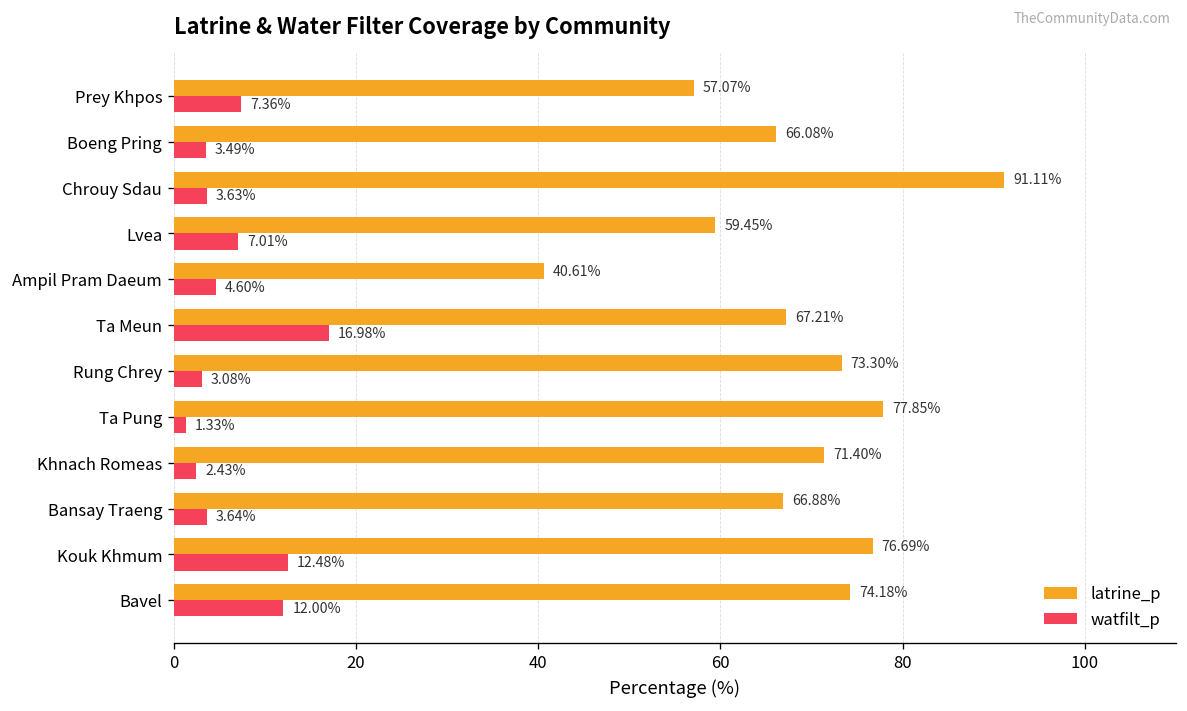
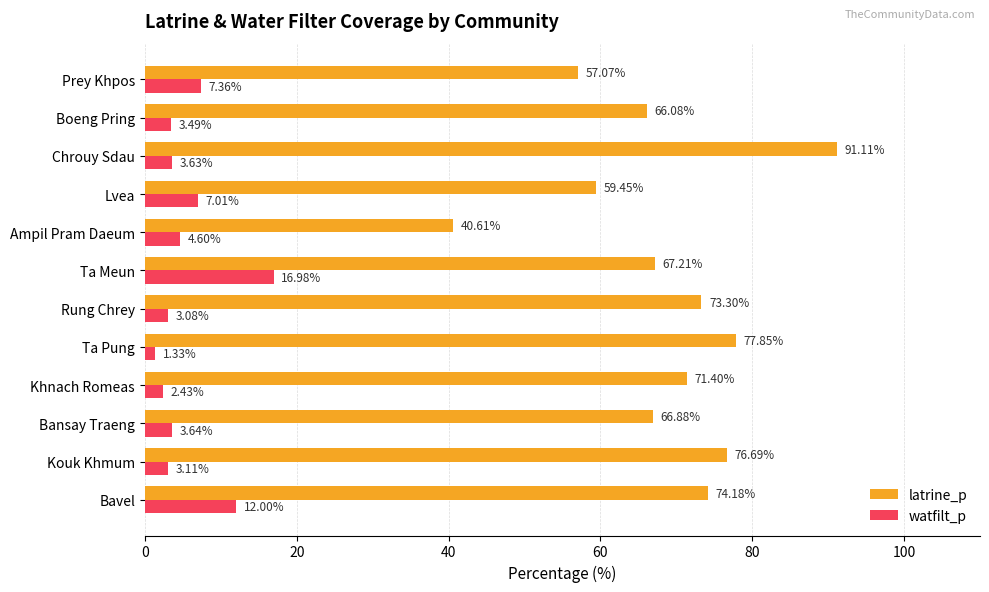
  {
    "latrine_p": {
      "Prey Khpos": "57.07%",
      "Boeng Pring": "66.08%",
      "Chrouy Sdau": "91.11%",
      "Lvea": "59.45%",
      "Ampil Pram Daeum": "40.61%",
      "Ta Meun": "67.21%",
      "Rung Chrey": "73.30%",
      "Ta Pung": "77.85%",
      "Khnach Romeas": "71.40%",
      "Bansay Traeng": "66.88%",
      "Kouk Khmum": "76.69%",
      "Bavel": "74.18%"
    },
    "watfilt_p": {
      "Prey Khpos": "7.36%",
      "Boeng Pring": "3.49%",
      "Chrouy Sdau": "3.63%",
      "Lvea": "7.01%",
      "Ampil Pram Daeum": "4.60%",
      "Ta Meun": "16.98%",
      "Rung Chrey": "3.08%",
      "Ta Pung": "1.33%",
      "Khnach Romeas": "2.43%",
      "Bansay Traeng": "3.64%",
-     "Kouk Khmum": "12.48%",
+     "Kouk Khmum": "3.11%",
      "Bavel": "12.00%"
    }
  }
